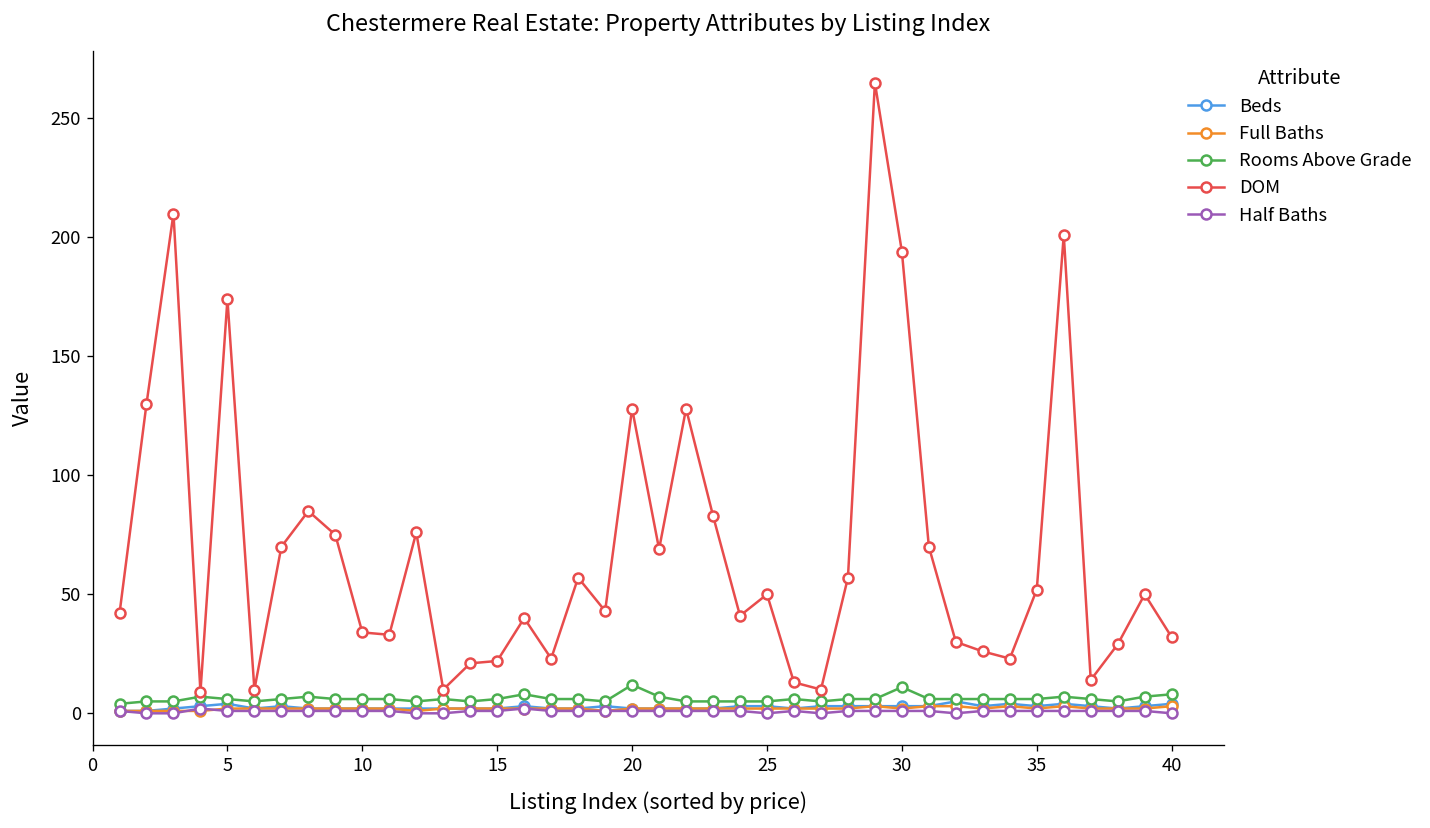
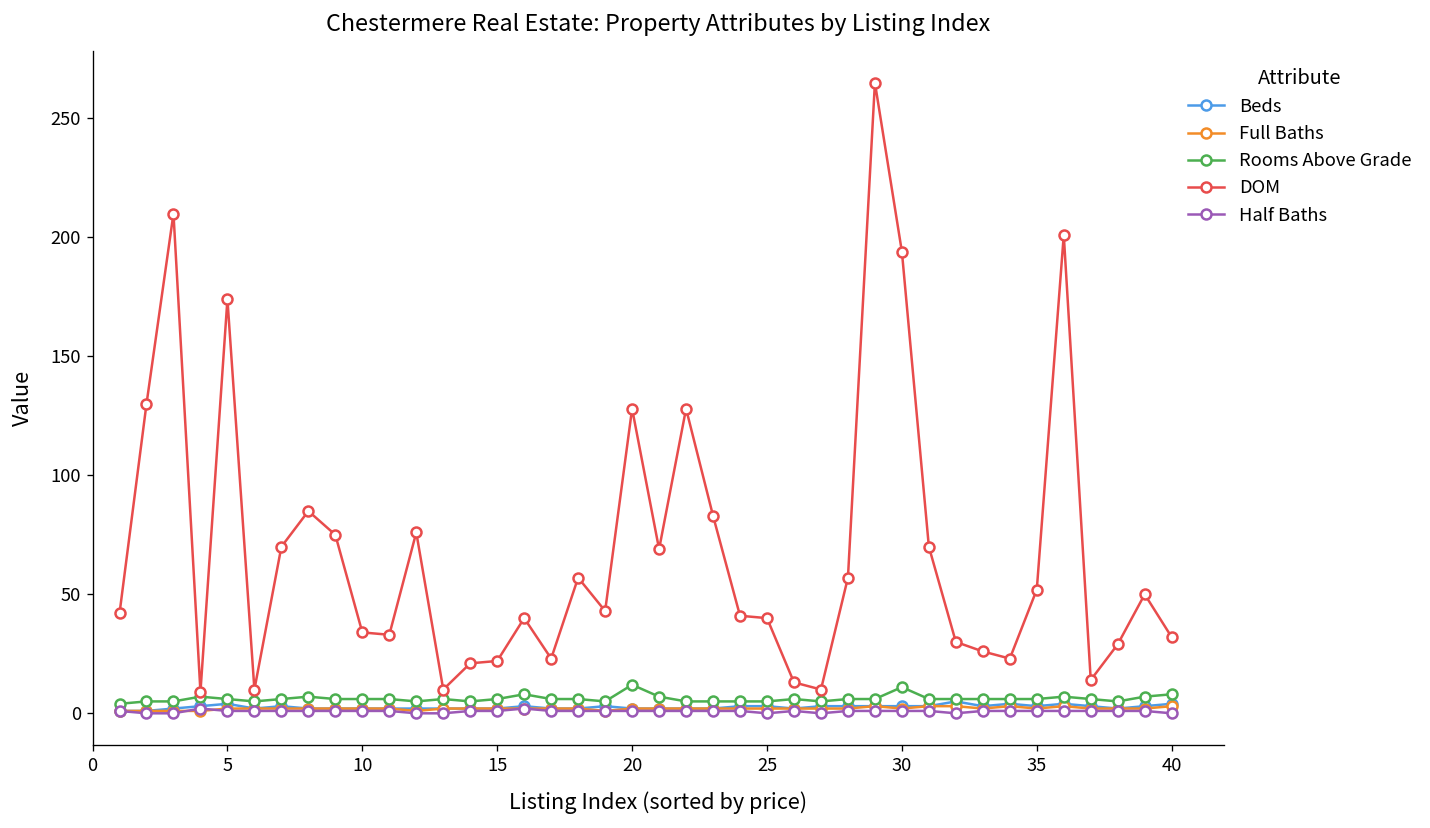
  {
    "Beds": {
      "5": 4
    },
    "Rooms Above Grade": {
      "5": 6,
      "10": 6,
      "15": 6,
      "20": 12,
      "25": 5,
      "30": 11,
      "35": 6,
      "40": 8
    },
    "DOM": {
      "5": 174,
      "10": 34,
      "15": 22,
      "20": 128,
-     "25": 50,
+     "25": 40,
      "30": 194,
      "35": 52,
      "40": 32
    },
    "Half Baths": {
      "25": 0,
      "40": 0
    }
  }
